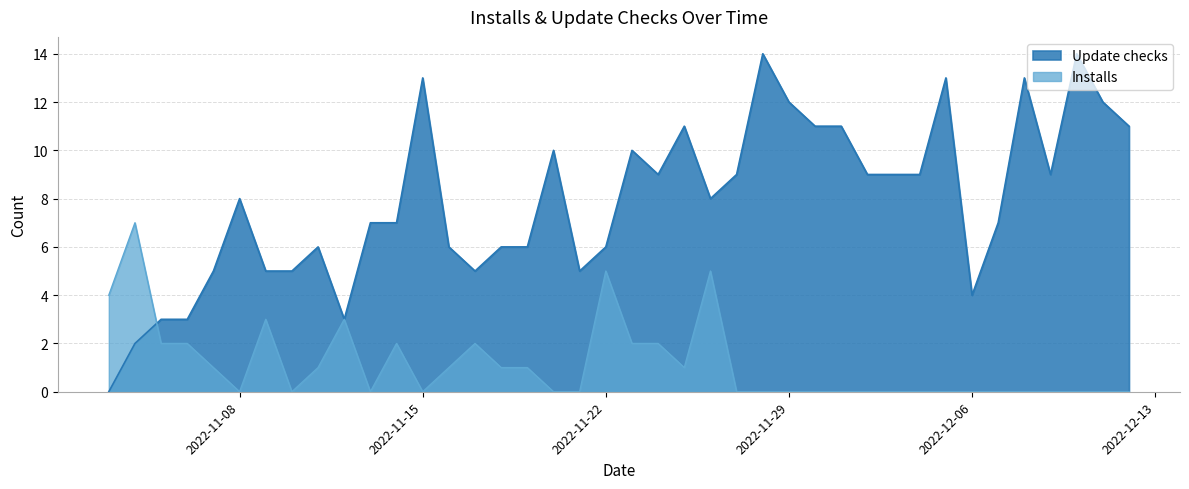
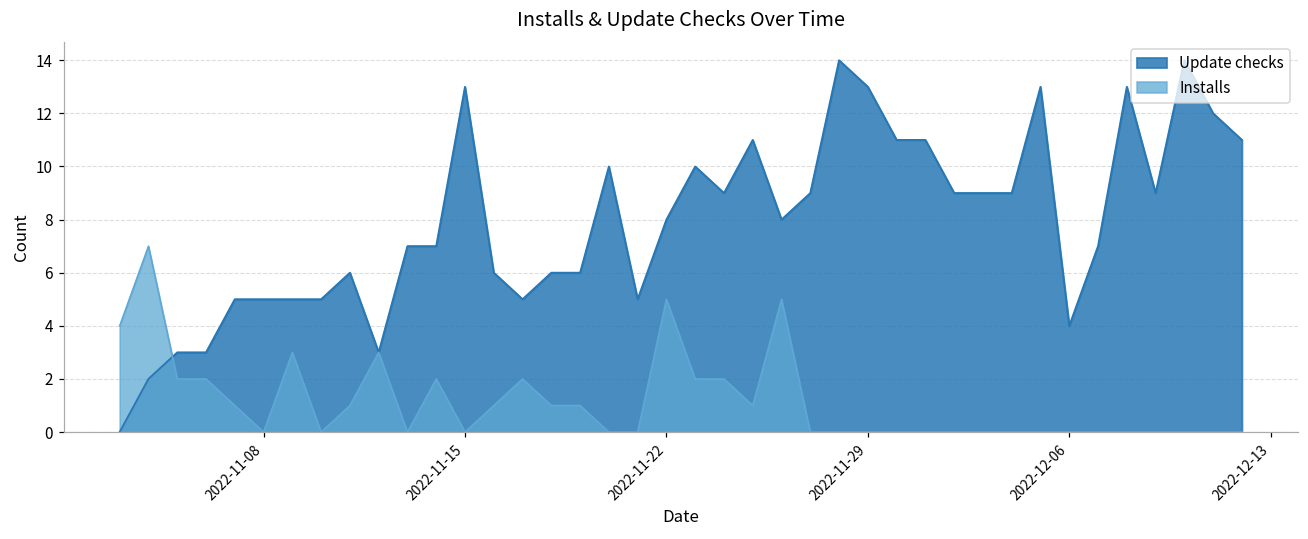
  {
    "Update checks": {
-     "2022-11-08": 8,
+     "2022-11-08": 5,
      "2022-11-15": 13,
-     "2022-11-22": 6,
-     "2022-11-29": 12,
+     "2022-11-22": 8,
+     "2022-11-29": 13,
      "2022-12-06": 4
    },
    "Installs": {
      "2022-11-08": 0,
      "2022-11-15": 0,
      "2022-11-22": 5,
      "2022-11-29": 0,
      "2022-12-06": 0
    }
  }
